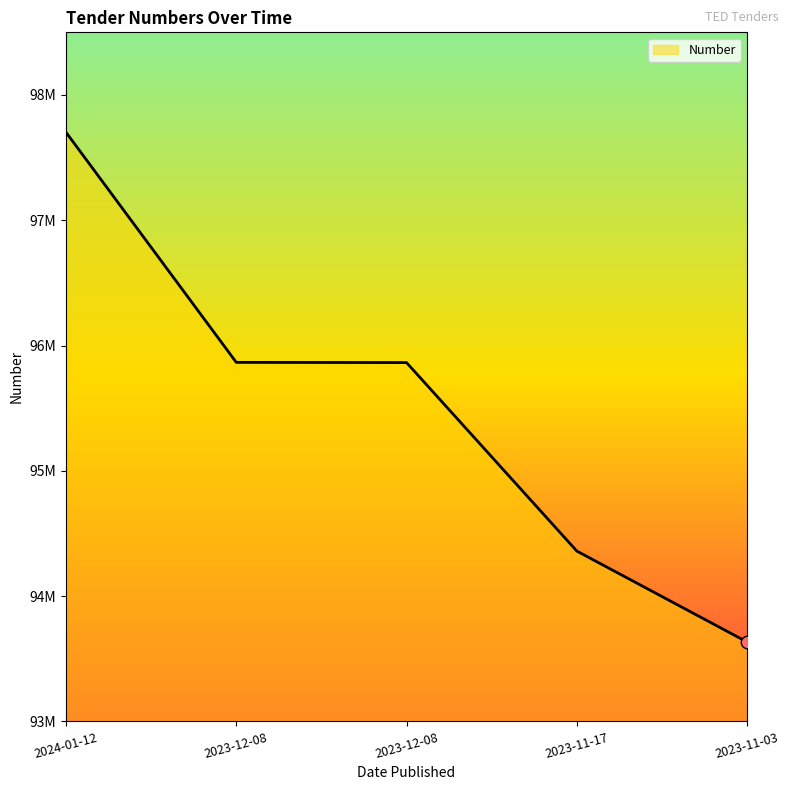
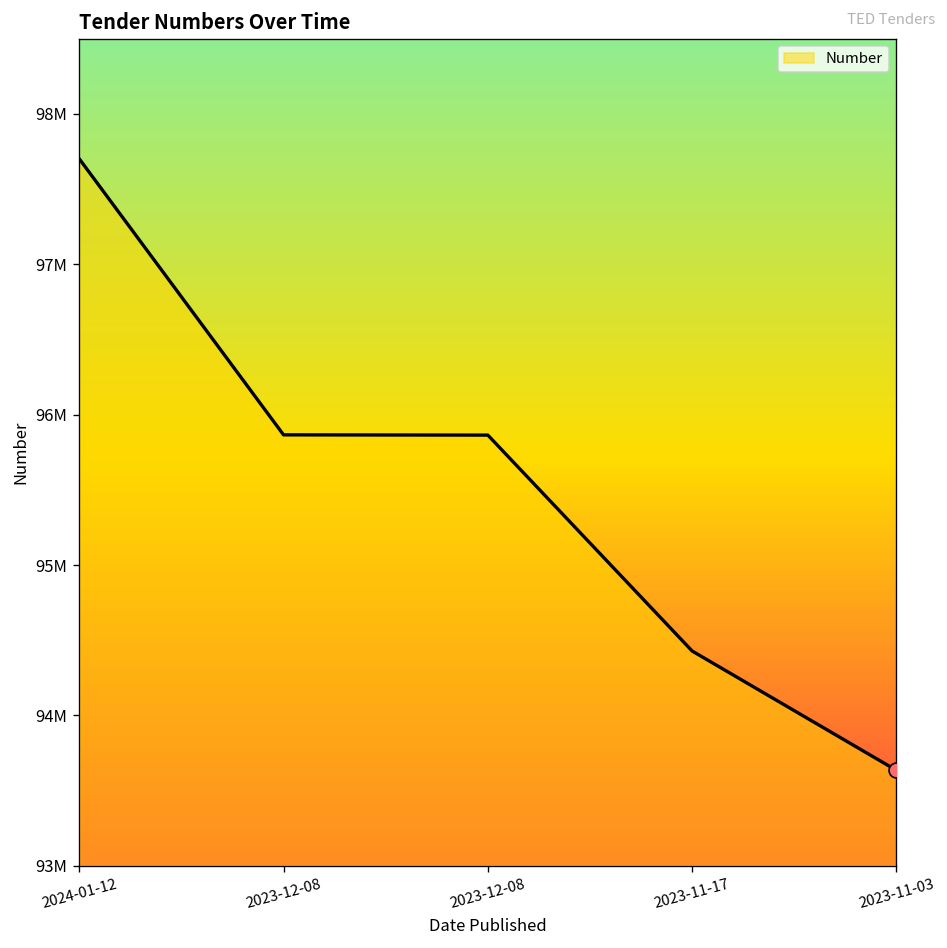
  {
    "Number": {
      "2024-01-12": 97700000,
-     "2023-11-17": 94360000
+     "2023-11-17": 94430000
    }
  }
